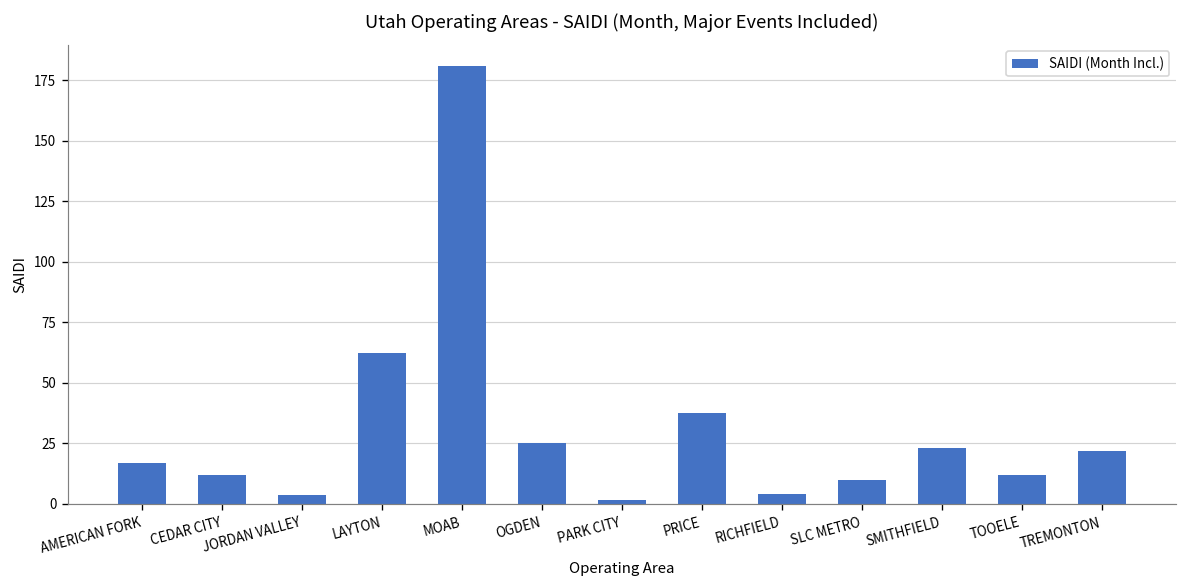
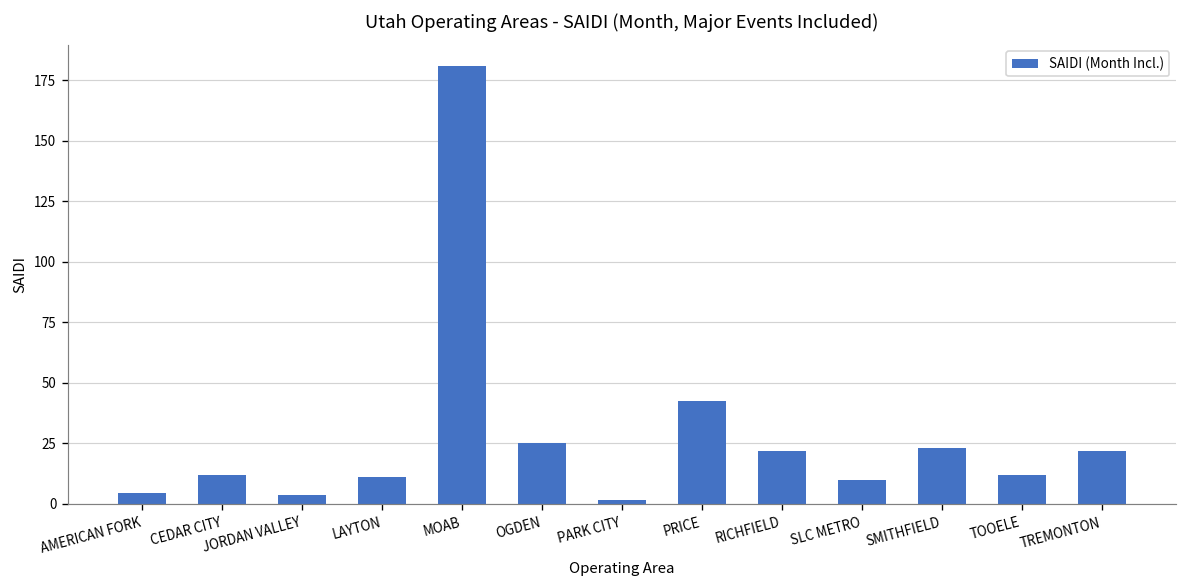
  {
-   "AMERICAN FORK": 17,
+   "AMERICAN FORK": 4,
    "CEDAR CITY": 12,
    "JORDAN VALLEY": 4,
-   "LAYTON": 62,
+   "LAYTON": 11,
    "MOAB": 181,
    "OGDEN": 25,
    "PARK CITY": 2,
-   "PRICE": 38,
-   "RICHFIELD": 4,
+   "PRICE": 43,
+   "RICHFIELD": 22,
    "SLC METRO": 10,
    "SMITHFIELD": 23,
    "TOOELE": 12,
    "TREMONTON": 22
  }
